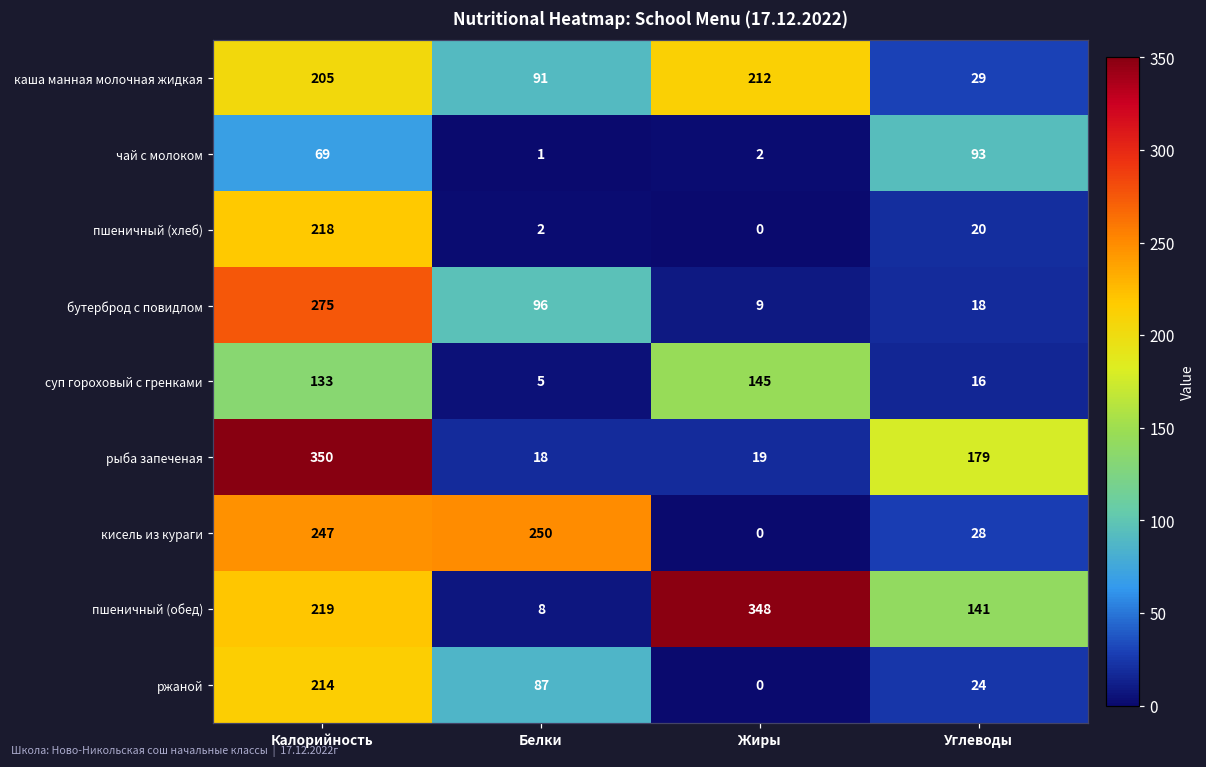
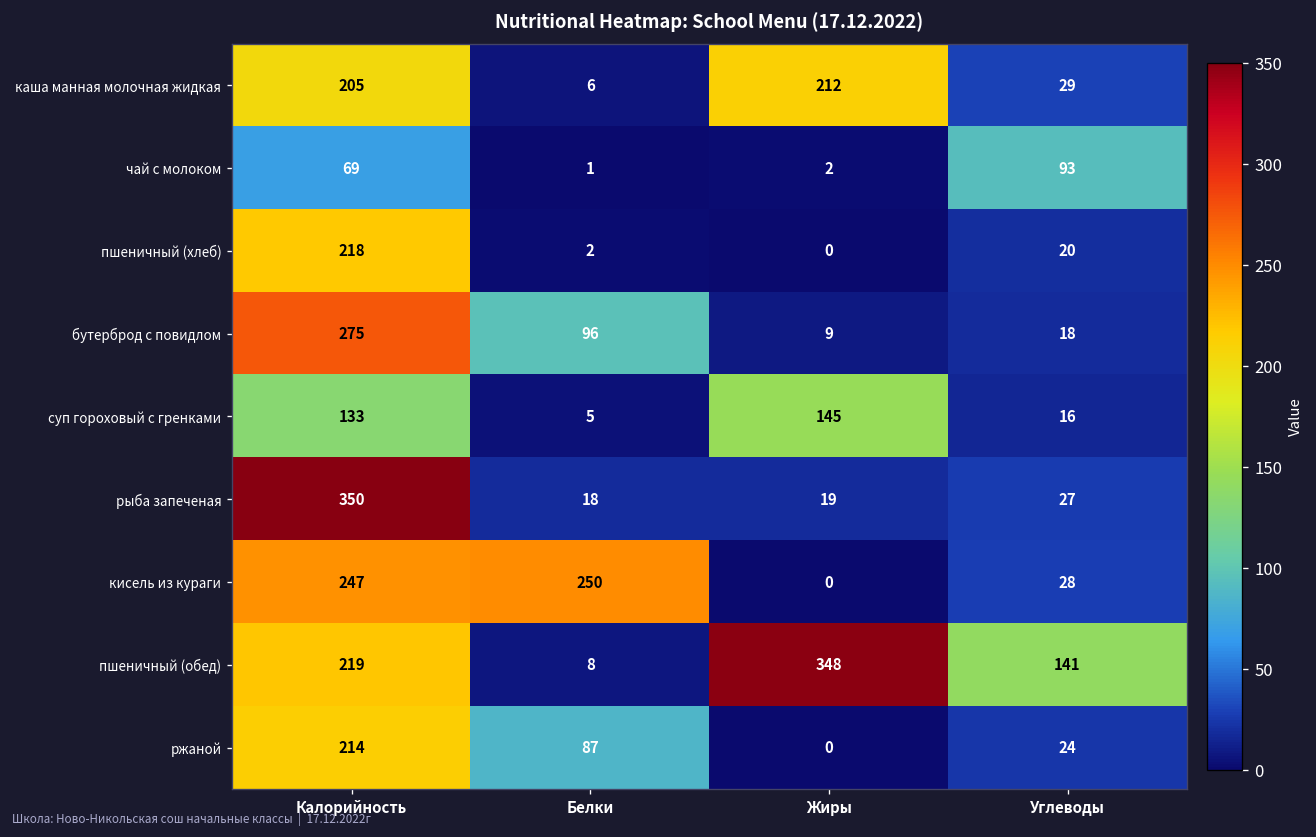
  {
    "каша манная молочная жидкая": {
      "Калорийность": 205,
-     "Белки": 91,
+     "Белки": 6,
      "Жиры": 212,
      "Углеводы": 29
    },
    "чай с молоком": {
      "Калорийность": 69,
      "Белки": 1,
      "Жиры": 2,
      "Углеводы": 93
    },
    "пшеничный (хлеб)": {
      "Калорийность": 218,
      "Белки": 2,
      "Жиры": 0,
      "Углеводы": 20
    },
    "бутерброд с повидлом": {
      "Калорийность": 275,
      "Белки": 96,
      "Жиры": 9,
      "Углеводы": 18
    },
    "суп гороховый с гренками": {
      "Калорийность": 133,
      "Белки": 5,
      "Жиры": 145,
      "Углеводы": 16
    },
    "рыба запеченая": {
      "Калорийность": 350,
      "Белки": 18,
      "Жиры": 19,
-     "Углеводы": 179
+     "Углеводы": 27
    },
    "кисель из кураги": {
      "Калорийность": 247,
      "Белки": 250,
      "Жиры": 0,
      "Углеводы": 28
    },
    "пшеничный (обед)": {
      "Калорийность": 219,
      "Белки": 8,
      "Жиры": 348,
      "Углеводы": 141
    },
    "ржаной": {
      "Калорийность": 214,
      "Белки": 87,
      "Жиры": 0,
      "Углеводы": 24
    }
  }
